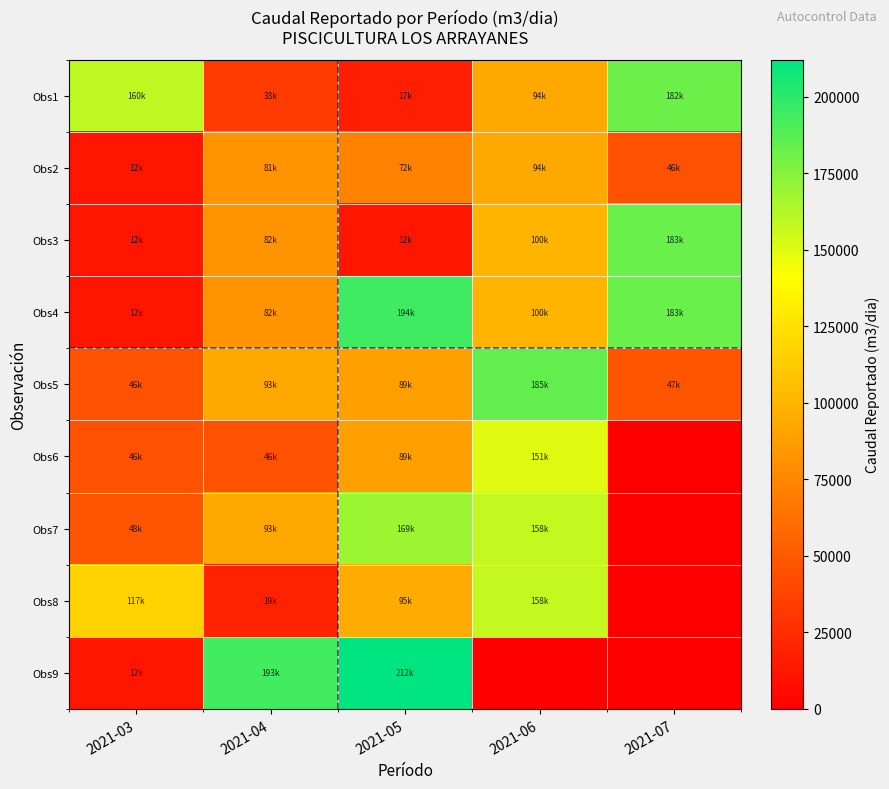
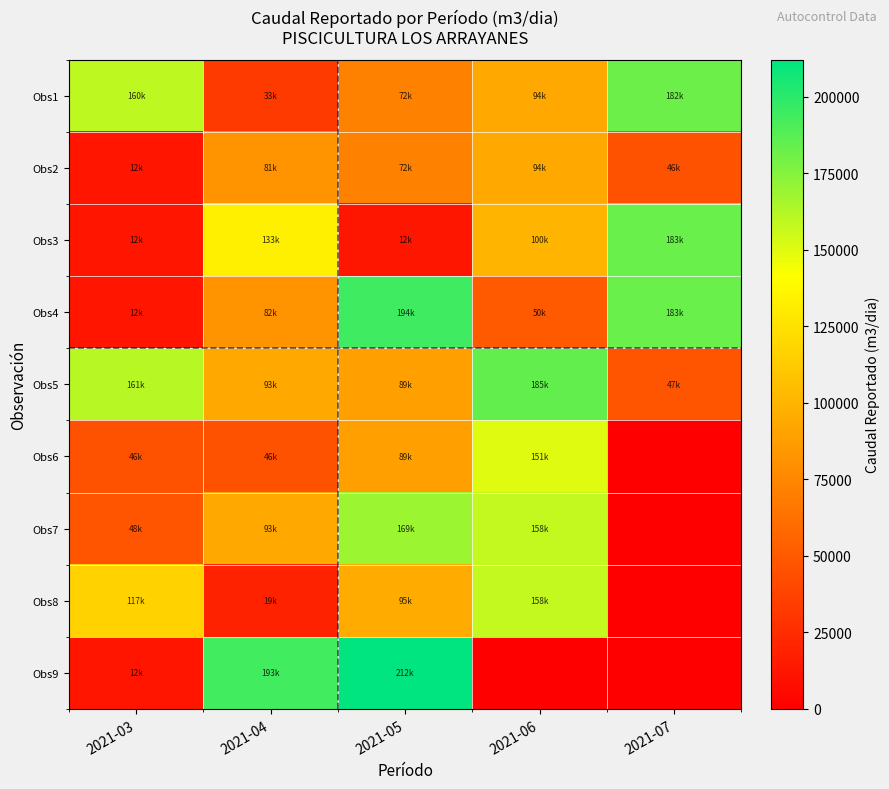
  {
    "Obs1": {
      "2021-03": "160k",
      "2021-04": "33k",
-     "2021-05": "17k",
+     "2021-05": "72k",
      "2021-06": "94k",
      "2021-07": "182k"
    },
    "Obs2": {
      "2021-03": "12k",
      "2021-04": "81k",
      "2021-05": "72k",
      "2021-06": "94k",
      "2021-07": "46k"
    },
    "Obs3": {
      "2021-03": "12k",
-     "2021-04": "82k",
+     "2021-04": "133k",
      "2021-05": "12k",
      "2021-06": "100k",
      "2021-07": "183k"
    },
    "Obs4": {
      "2021-03": "12k",
      "2021-04": "82k",
      "2021-05": "194k",
-     "2021-06": "100k",
+     "2021-06": "50k",
      "2021-07": "183k"
    },
    "Obs5": {
-     "2021-03": "46k",
+     "2021-03": "161k",
      "2021-04": "93k",
      "2021-05": "89k",
      "2021-06": "185k",
      "2021-07": "47k"
    },
    "Obs6": {
      "2021-03": "46k",
      "2021-04": "46k",
      "2021-05": "89k",
      "2021-06": "151k"
    },
    "Obs7": {
      "2021-03": "48k",
      "2021-04": "93k",
      "2021-05": "169k",
      "2021-06": "158k"
    },
    "Obs8": {
      "2021-03": "117k",
      "2021-04": "19k",
      "2021-05": "95k",
      "2021-06": "158k"
    },
    "Obs9": {
      "2021-03": "12k",
      "2021-04": "193k",
      "2021-05": "212k"
    }
  }
